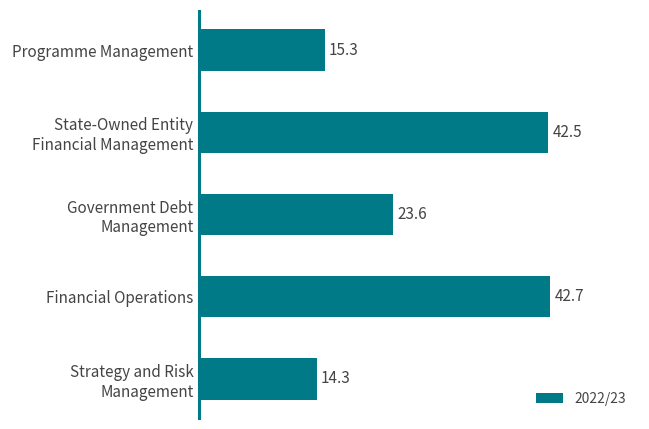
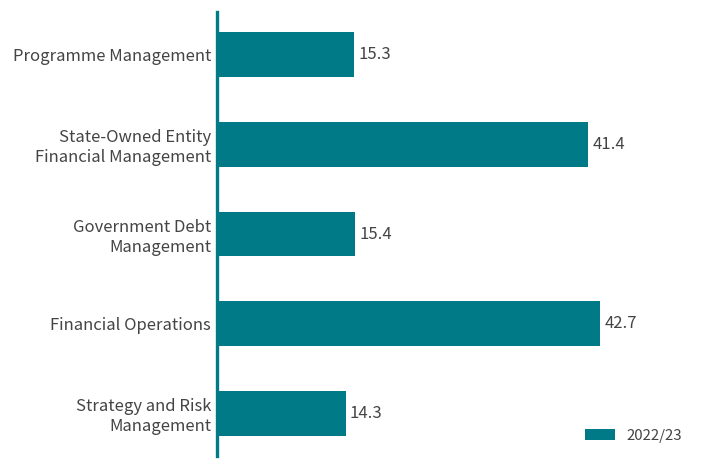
  {
    "Programme Management": 15.3,
-   "State-Owned Entity Financial Management": 42.5,
-   "Government Debt Management": 23.6,
+   "State-Owned Entity Financial Management": 41.4,
+   "Government Debt Management": 15.4,
    "Financial Operations": 42.7,
    "Strategy and Risk Management": 14.3
  }
